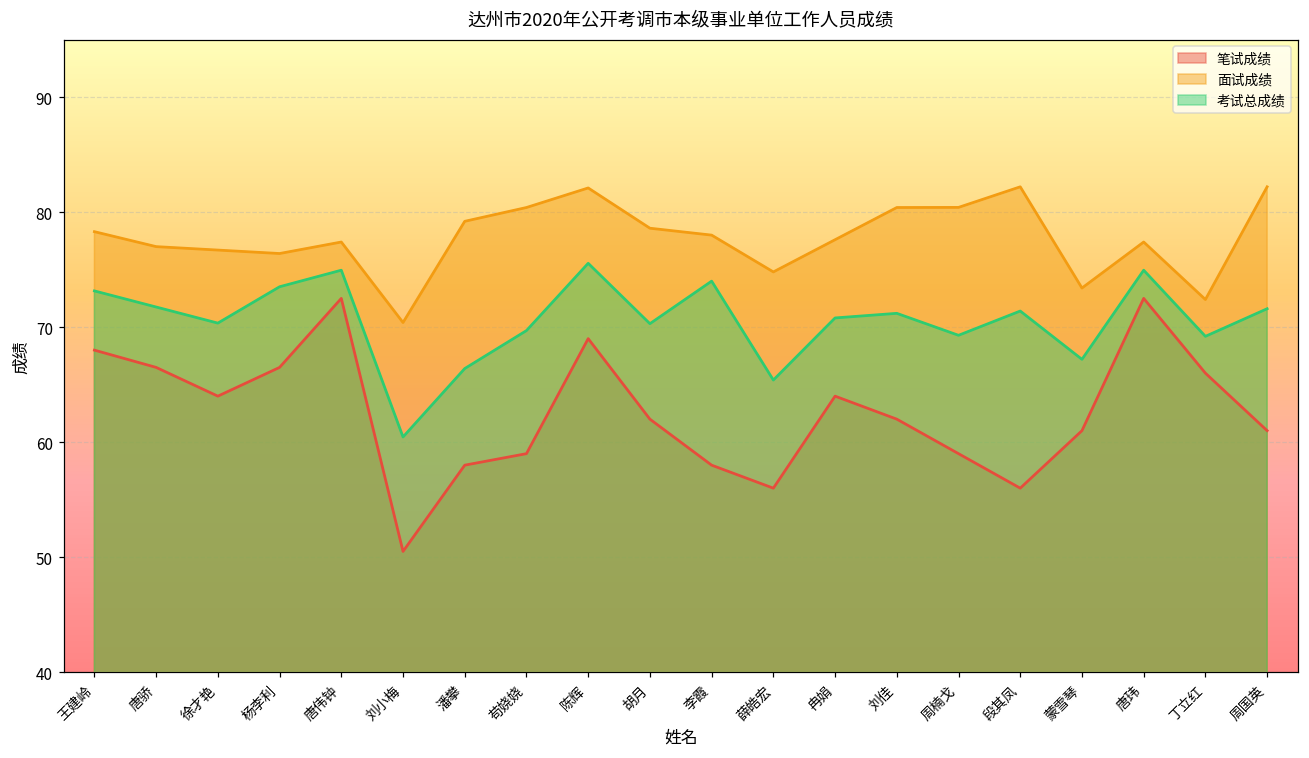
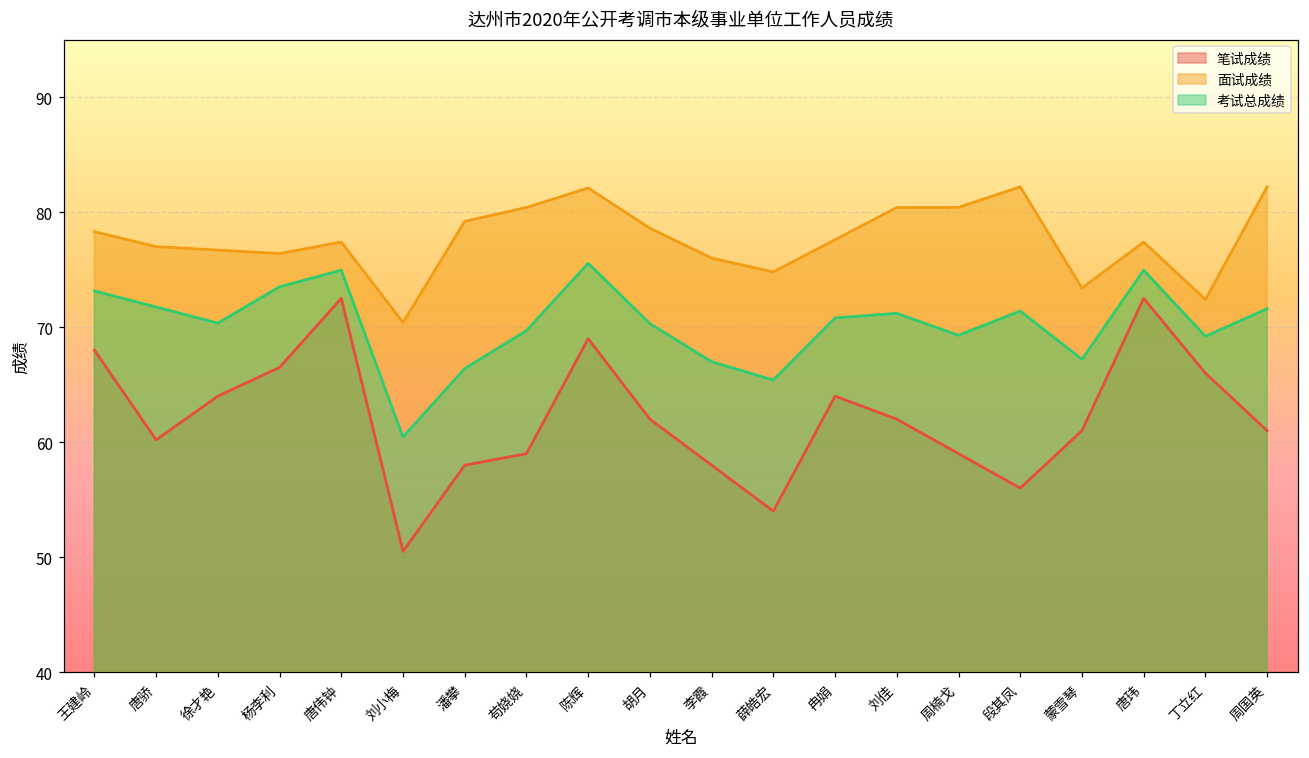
  {
    "笔试成绩": {
      "王建岭": 68.0,
-     "唐骄": 66.5,
+     "唐骄": 60.2,
      "徐才艳": 64.0,
      "杨李利": 66.5,
      "唐伟钟": 72.5,
      "刘小梅": 50.5,
      "潘攀": 58.0,
      "苟娆娆": 59.0,
      "陈辉": 69.0,
      "胡月": 62.0,
      "李霞": 58.0,
-     "薛皓宏": 56,
+     "薛皓宏": 54,
      "冉娟": 64.0,
      "刘佳": 62.0,
      "周楠戈": 59.0,
      "段其凤": 56.0,
      "蒙雪琴": 61.0,
      "唐玮": 72.5,
      "丁立红": 66.0,
      "周国英": 61.0
    },
    "面试成绩": {
      "王建岭": 78.3,
      "唐骄": 77,
      "徐才艳": 76.7,
      "杨李利": 76.4,
      "唐伟钟": 77.4,
      "刘小梅": 70.4,
      "潘攀": 79,
      "苟娆娆": 80.4,
      "陈辉": 82,
      "胡月": 78.6,
-     "李霞": 78,
+     "李霞": 76,
      "薛皓宏": 75,
      "冉娟": 77.6,
      "刘佳": 80.4,
      "周楠戈": 80.4,
      "段其凤": 82,
      "蒙雪琴": 73.4,
      "唐玮": 77.4,
      "丁立红": 72.4,
      "周国英": 82
    },
    "考试总成绩": {
      "王建岭": 73,
      "唐骄": 71.8,
      "徐才艳": 70.4,
      "杨李利": 73.5,
      "唐伟钟": 75,
      "刘小梅": 60.5,
      "潘攀": 66.4,
      "苟娆娆": 69.7,
      "陈辉": 75.6,
      "胡月": 70.3,
-     "李霞": 74,
+     "李霞": 67,
      "薛皓宏": 65.4,
      "冉娟": 71,
      "刘佳": 71,
      "周楠戈": 69.3,
      "段其凤": 71.4,
      "蒙雪琴": 67,
      "唐玮": 75,
      "丁立红": 69,
      "周国英": 71.6
    }
  }
